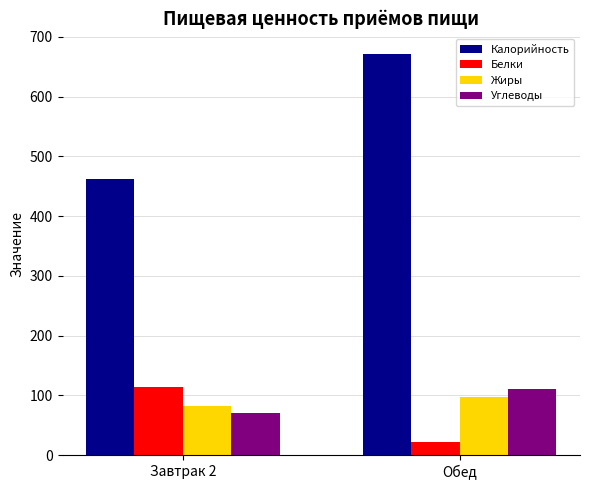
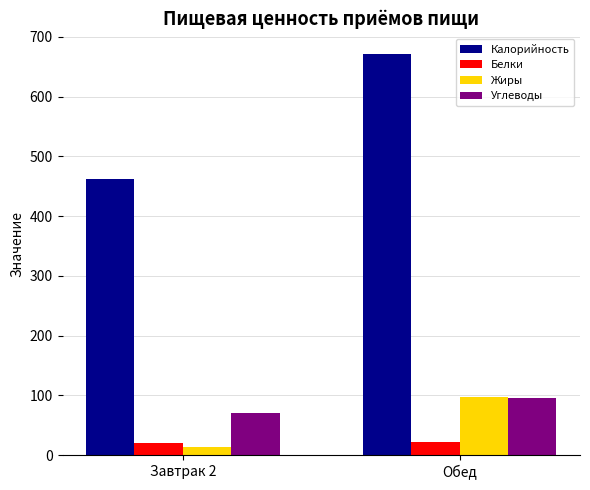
  {
    "Калорийность": {
      "Завтрак 2": 460,
      "Обед": 670
    },
    "Белки": {
-     "Завтрак 2": 110,
+     "Завтрак 2": 20,
      "Обед": 20
    },
    "Жиры": {
-     "Завтрак 2": 80,
+     "Завтрак 2": 10,
      "Обед": 100
    },
    "Углеводы": {
      "Завтрак 2": 70,
-     "Обед": 110
+     "Обед": 100
    }
  }
